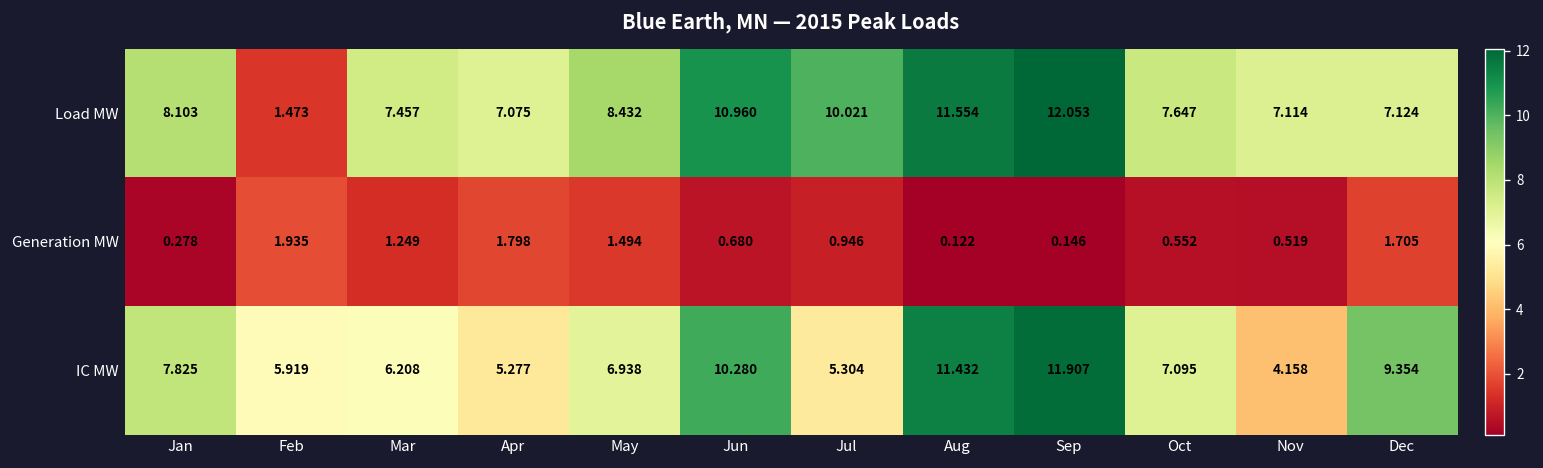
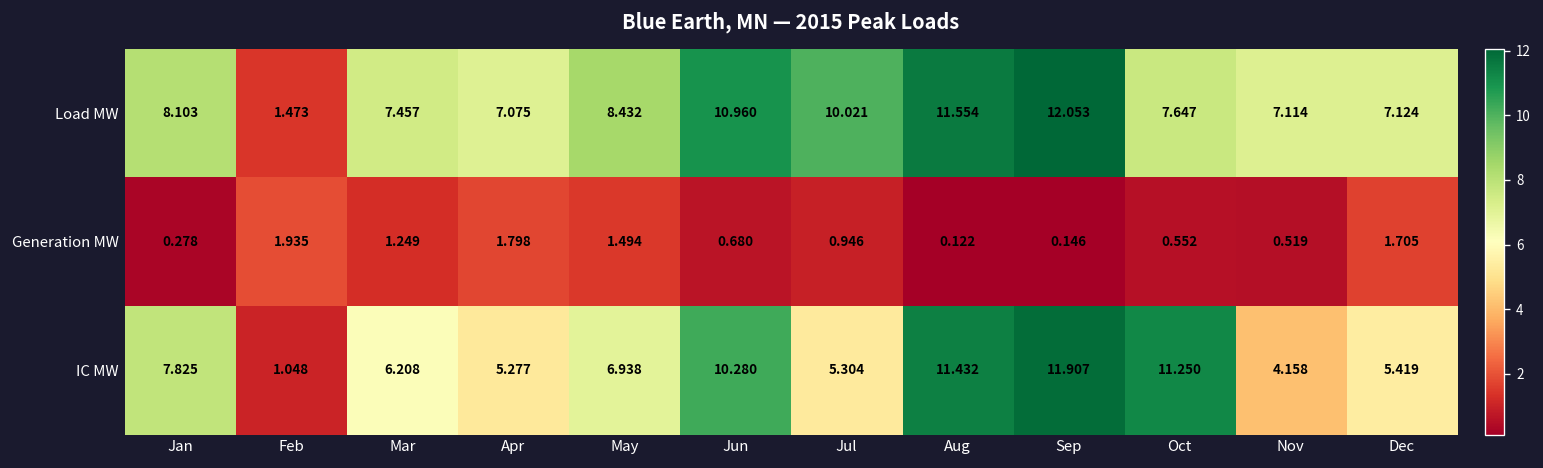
  {
    "Load MW": {
      "Jan": 8.103,
      "Feb": 1.473,
      "Mar": 7.457,
      "Apr": 7.075,
      "May": 8.432,
      "Jun": 10.960,
      "Jul": 10.021,
      "Aug": 11.554,
      "Sep": 12.053,
      "Oct": 7.647,
      "Nov": 7.114,
      "Dec": 7.124
    },
    "Generation MW": {
      "Jan": 0.278,
      "Feb": 1.935,
      "Mar": 1.249,
      "Apr": 1.798,
      "May": 1.494,
      "Jun": 0.680,
      "Jul": 0.946,
      "Aug": 0.122,
      "Sep": 0.146,
      "Oct": 0.552,
      "Nov": 0.519,
      "Dec": 1.705
    },
    "IC MW": {
      "Jan": 7.825,
-     "Feb": 5.919,
+     "Feb": 1.048,
      "Mar": 6.208,
      "Apr": 5.277,
      "May": 6.938,
      "Jun": 10.280,
      "Jul": 5.304,
      "Aug": 11.432,
      "Sep": 11.907,
-     "Oct": 7.095,
+     "Oct": 11.250,
      "Nov": 4.158,
-     "Dec": 9.354
+     "Dec": 5.419
    }
  }
